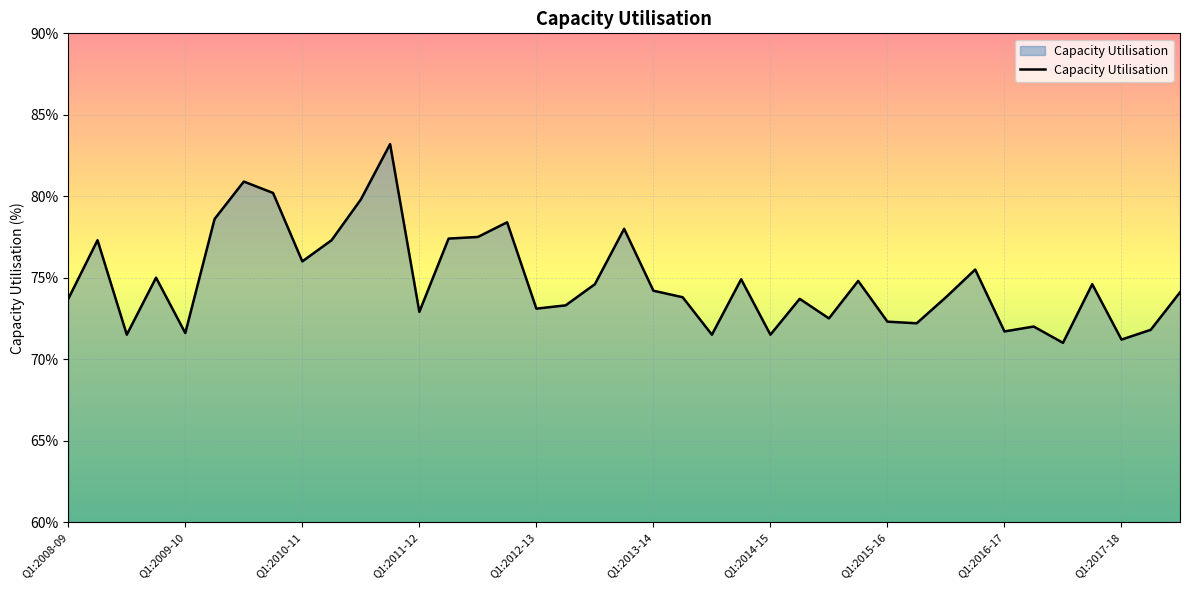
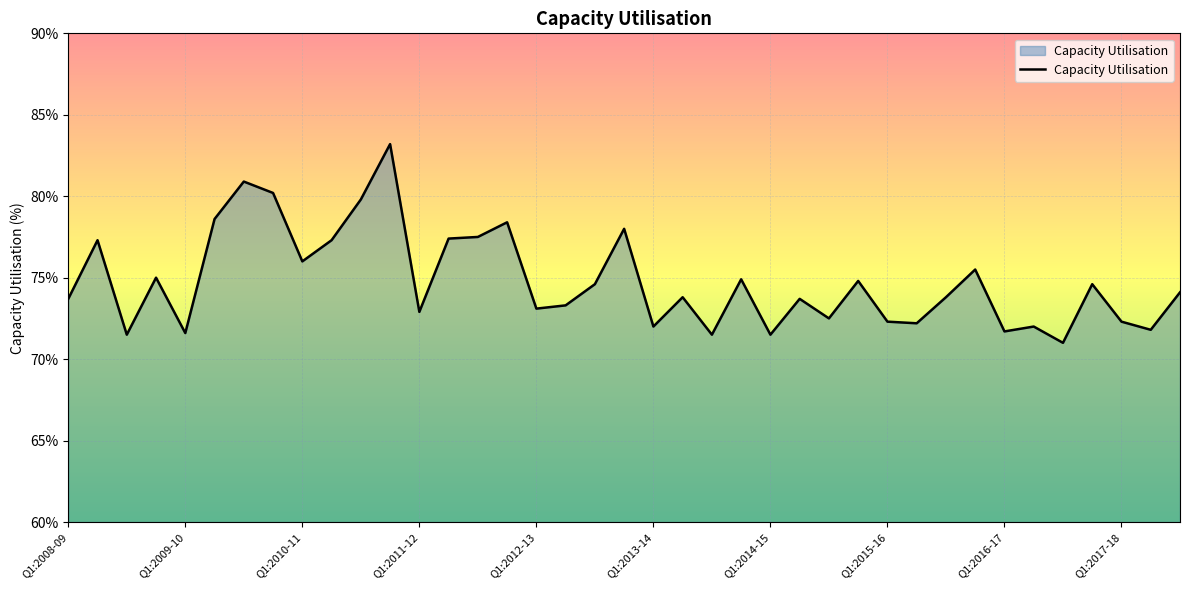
  {
    "Q1:2008-09": "73.7%",
    "Q1:2009-10": "71.6%",
    "Q1:2010-11": "76.0%",
    "Q1:2011-12": "72.9%",
    "Q1:2012-13": "73.1%",
-   "Q1:2013-14": "74.2%",
+   "Q1:2013-14": "72.0%",
    "Q1:2014-15": "71.5%",
    "Q1:2015-16": "72.3%",
    "Q1:2016-17": "71.7%",
-   "Q1:2017-18": "71.2%"
+   "Q1:2017-18": "72.3%"
  }
